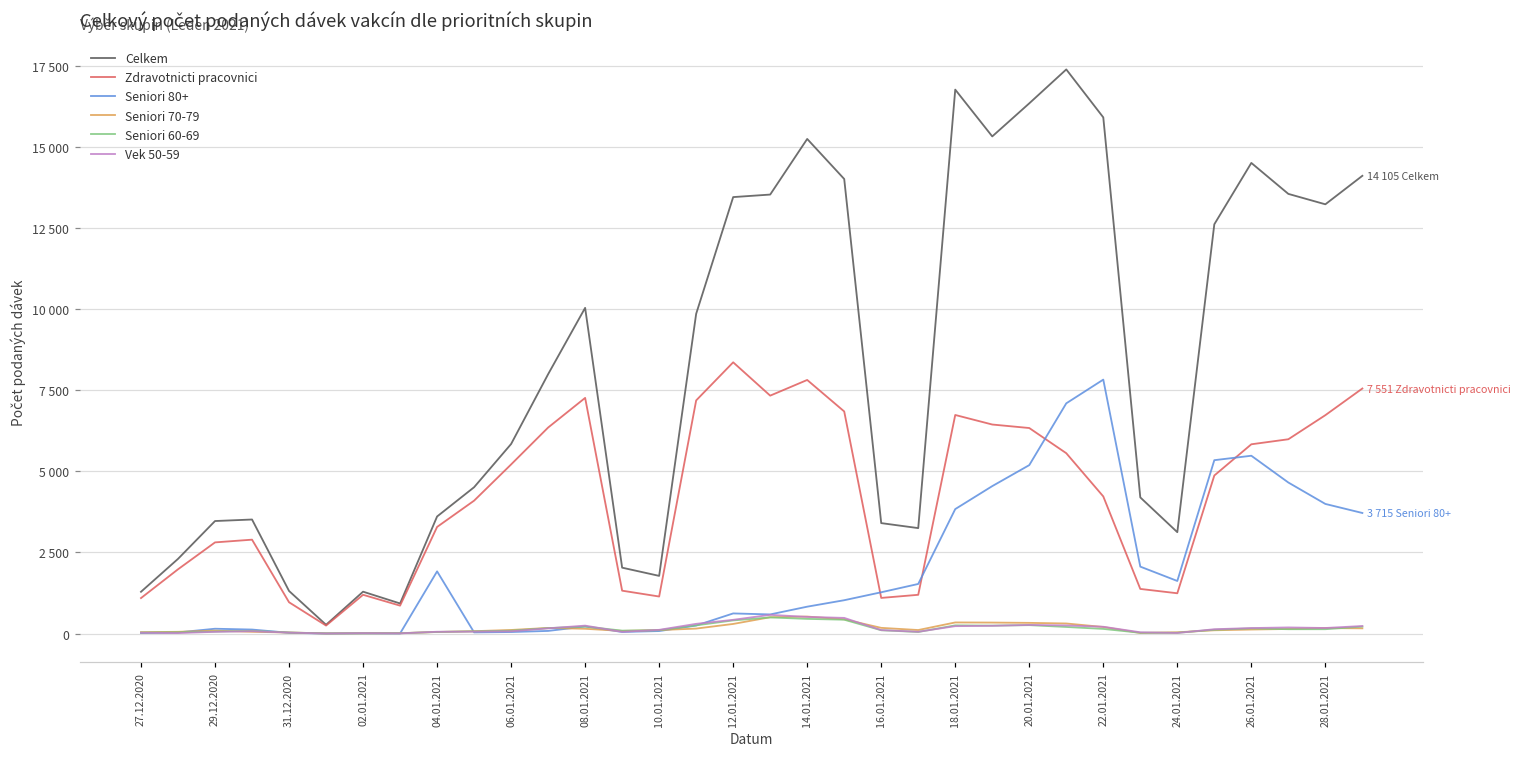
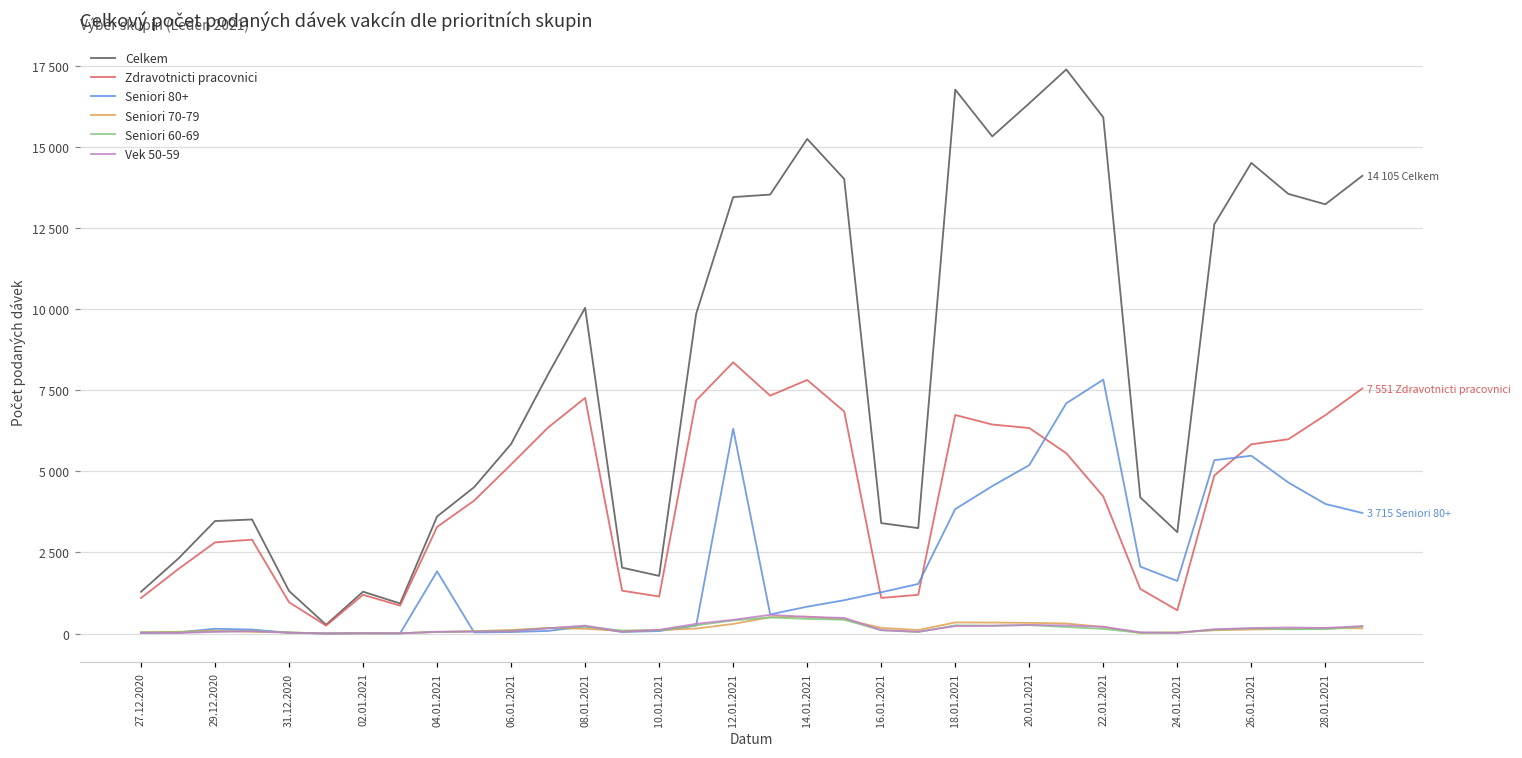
  {
    "Celkem": {
      "27.12.2020": 1300,
      "29.12.2020": 3500,
      "31.12.2020": 1300,
      "02.01.2021": 1300,
      "04.01.2021": 3600,
      "06.01.2021": 5800,
      "08.01.2021": 10000,
      "10.01.2021": 1800,
      "12.01.2021": 13400,
      "14.01.2021": 15200,
      "16.01.2021": 3400,
      "18.01.2021": 16800,
      "20.01.2021": 16300,
      "22.01.2021": 15900,
      "24.01.2021": 3100,
      "26.01.2021": 14500,
      "28.01.2021": 13200
    },
    "Zdravotnicti pracovnici": {
      "27.12.2020": 1100,
      "29.12.2020": 2800,
      "31.12.2020": 1000,
      "02.01.2021": 1200,
      "04.01.2021": 3300,
      "06.01.2021": 5200,
      "08.01.2021": 7300,
      "10.01.2021": 1100,
      "12.01.2021": 8400,
      "14.01.2021": 7800,
      "16.01.2021": 1100,
      "18.01.2021": 6700,
      "20.01.2021": 6300,
      "22.01.2021": 4200,
-     "24.01.2021": 1200,
+     "24.01.2021": 700,
      "26.01.2021": 5800,
      "28.01.2021": 6700
    },
    "Seniori 80+": {
      "04.01.2021": 1900,
-     "12.01.2021": 600,
+     "12.01.2021": 6300,
      "14.01.2021": 800,
      "16.01.2021": 1300,
      "18.01.2021": 3800,
      "20.01.2021": 5200,
      "22.01.2021": 7800,
      "24.01.2021": 1600,
      "26.01.2021": 5500,
      "28.01.2021": 4000
    },
    "Seniori 70-79": {
      "12.01.2021": 300,
      "18.01.2021": 300
    }
  }
